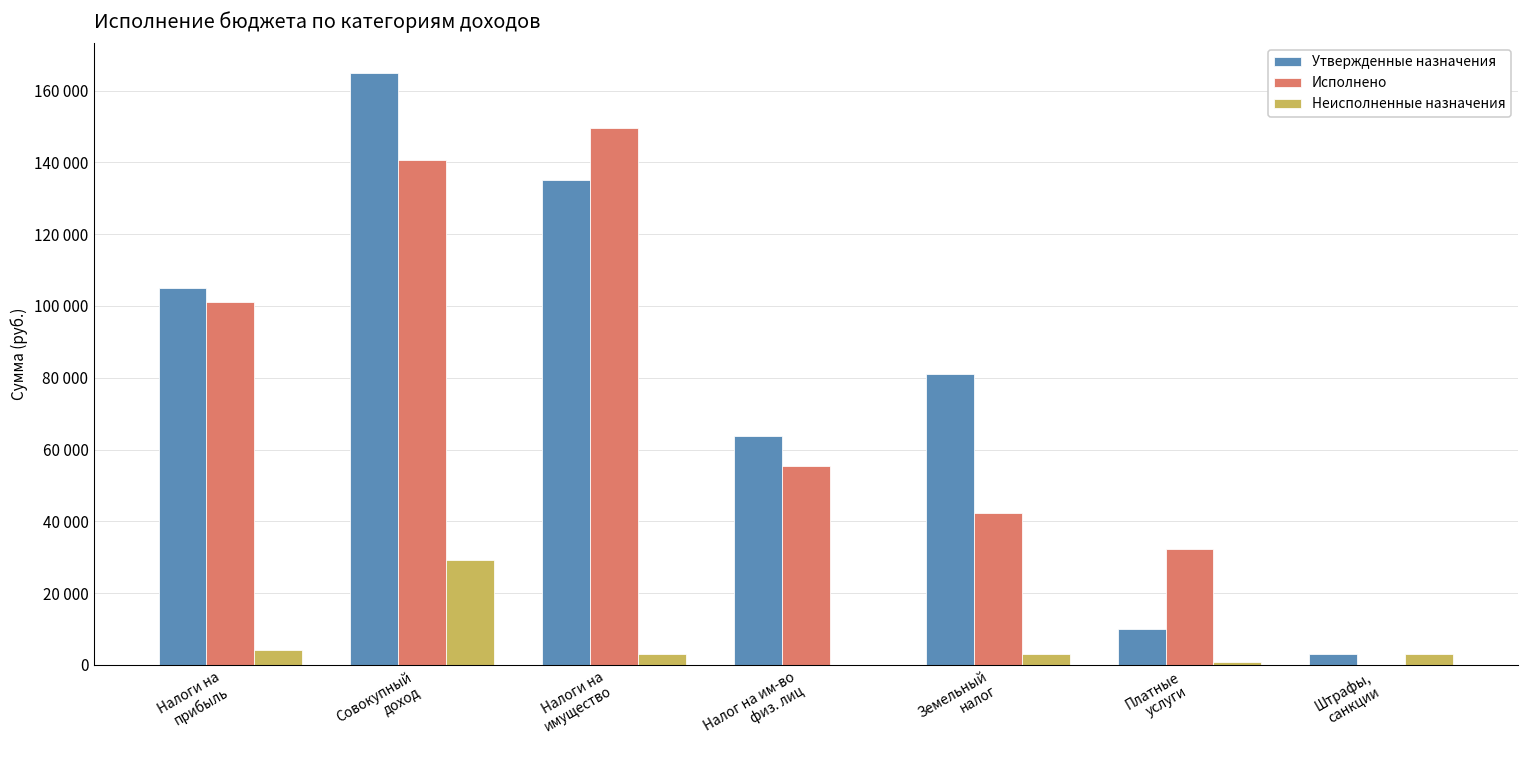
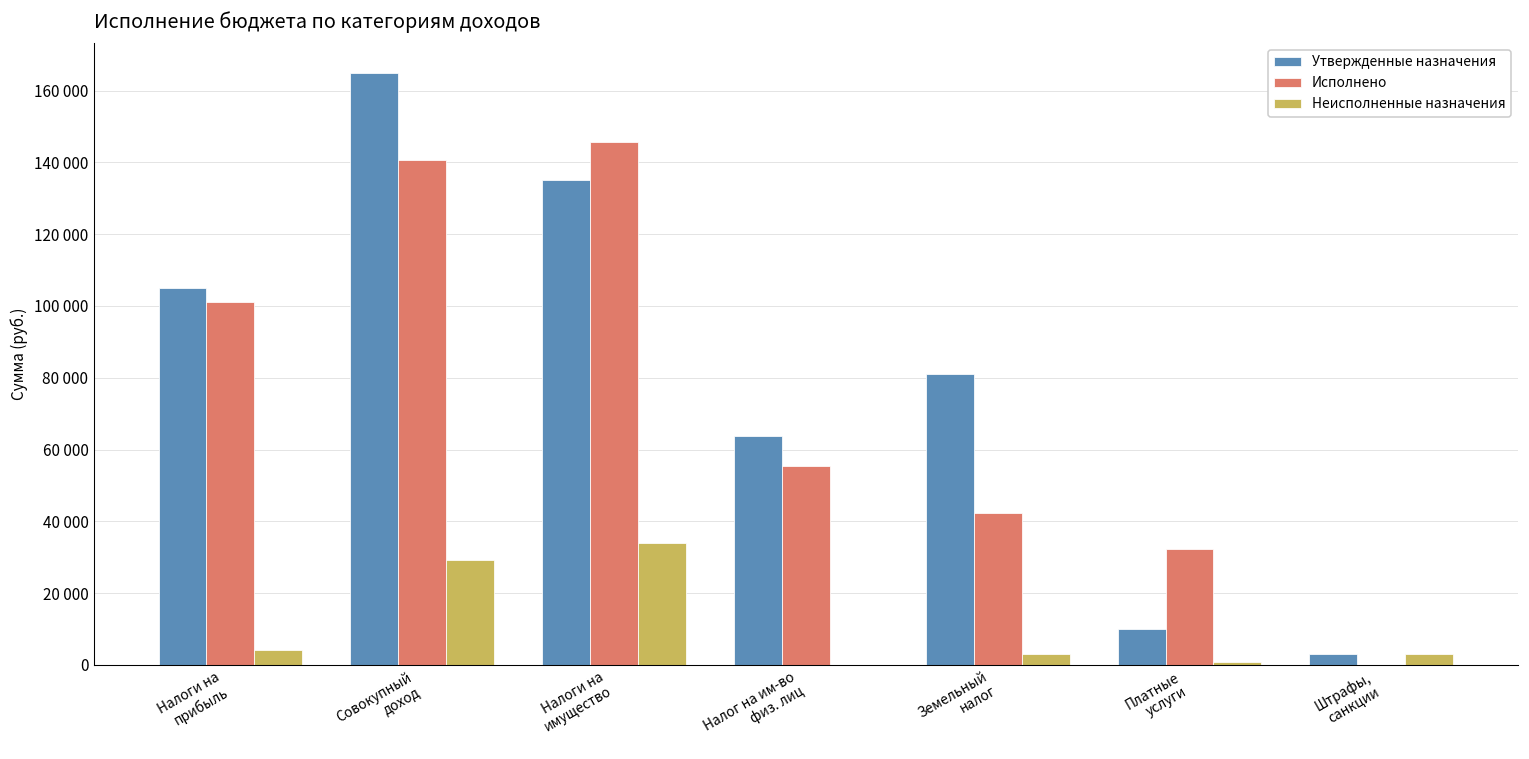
  {
    "Утвержденные назначения": {
      "Налоги на прибыль": 105000,
      "Совокупный доход": 165000,
      "Налоги на имущество": 135000,
      "Налог на им-во физ. лиц": 64000,
      "Земельный налог": 81000,
      "Платные услуги": 10000,
      "Штрафы, санкции": 3000
    },
    "Исполнено": {
      "Налоги на прибыль": 101000,
      "Совокупный доход": 141000,
-     "Налоги на имущество": 150000,
+     "Налоги на имущество": 146000,
      "Налог на им-во физ. лиц": 55000,
      "Земельный налог": 42000,
      "Платные услуги": 32000,
      "Штрафы, санкции": 0
    },
    "Неисполненные назначения": {
      "Налоги на прибыль": 4000,
      "Совокупный доход": 29000,
-     "Налоги на имущество": 3000,
+     "Налоги на имущество": 34000,
      "Налог на им-во физ. лиц": 0,
      "Земельный налог": 3000,
      "Штрафы, санкции": 3000
    }
  }
